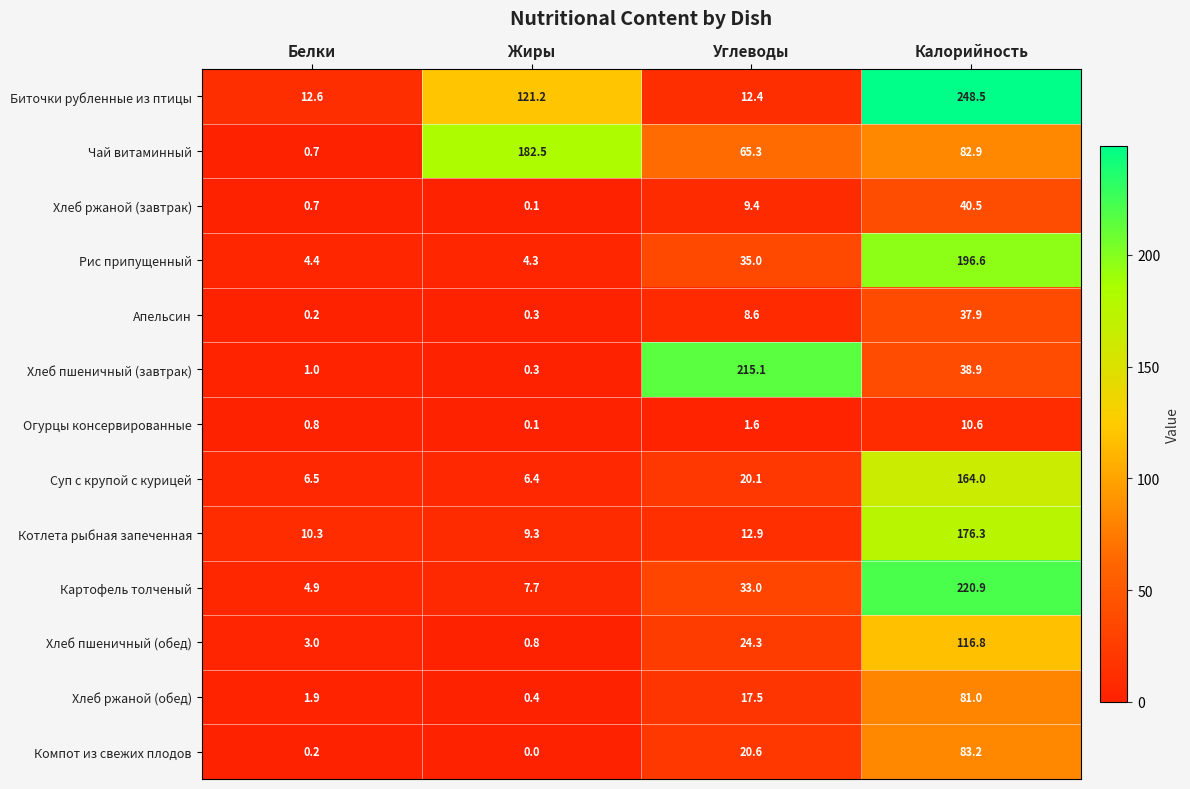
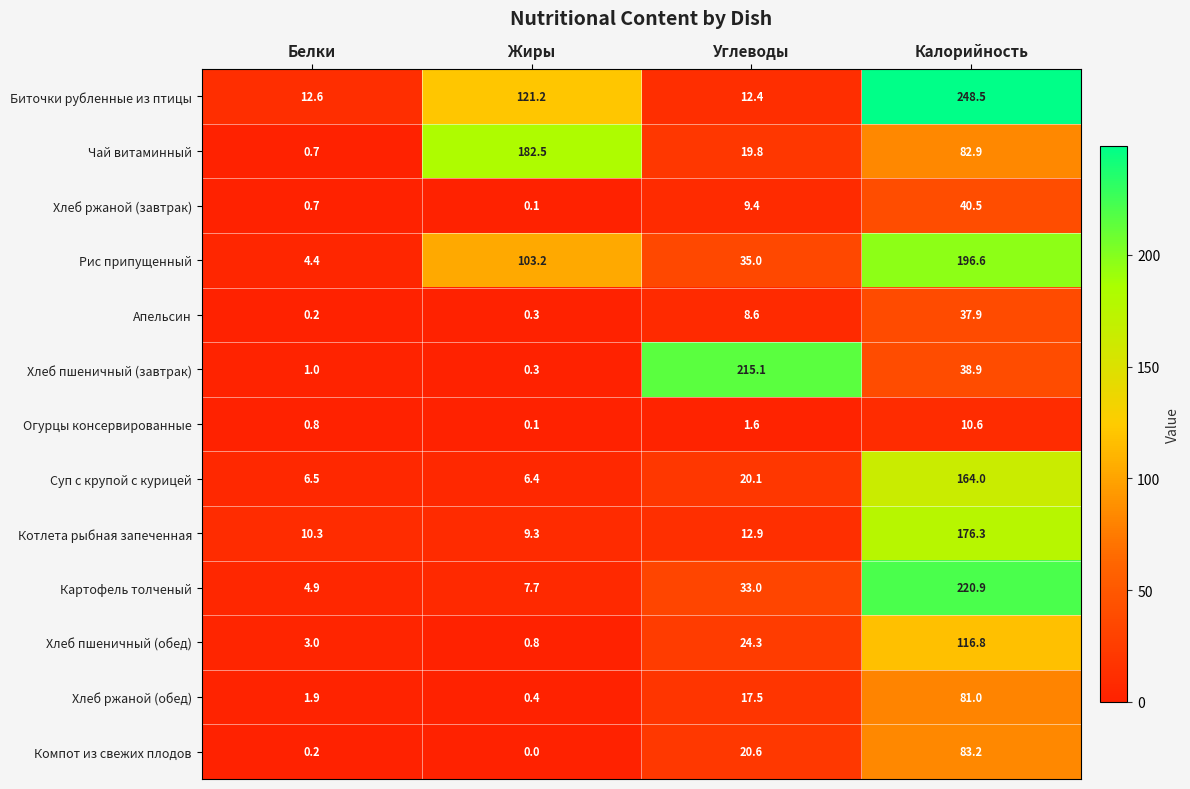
  {
    "Биточки рубленные из птицы": {
      "Белки": 12.6,
      "Жиры": 121.2,
      "Углеводы": 12.4,
      "Калорийность": 248.5
    },
    "Чай витаминный": {
      "Белки": 0.7,
      "Жиры": 182.5,
-     "Углеводы": 65.3,
+     "Углеводы": 19.8,
      "Калорийность": 82.9
    },
    "Хлеб ржаной (завтрак)": {
      "Белки": 0.7,
      "Жиры": 0.1,
      "Углеводы": 9.4,
      "Калорийность": 40.5
    },
    "Рис припущенный": {
      "Белки": 4.4,
-     "Жиры": 4.3,
+     "Жиры": 103.2,
      "Углеводы": 35.0,
      "Калорийность": 196.6
    },
    "Апельсин": {
      "Белки": 0.2,
      "Жиры": 0.3,
      "Углеводы": 8.6,
      "Калорийность": 37.9
    },
    "Хлеб пшеничный (завтрак)": {
      "Белки": 1.0,
      "Жиры": 0.3,
      "Углеводы": 215.1,
      "Калорийность": 38.9
    },
    "Огурцы консервированные": {
      "Белки": 0.8,
      "Жиры": 0.1,
      "Углеводы": 1.6,
      "Калорийность": 10.6
    },
    "Суп с крупой с курицей": {
      "Белки": 6.5,
      "Жиры": 6.4,
      "Углеводы": 20.1,
      "Калорийность": 164.0
    },
    "Котлета рыбная запеченная": {
      "Белки": 10.3,
      "Жиры": 9.3,
      "Углеводы": 12.9,
      "Калорийность": 176.3
    },
    "Картофель толченый": {
      "Белки": 4.9,
      "Жиры": 7.7,
      "Углеводы": 33.0,
      "Калорийность": 220.9
    },
    "Хлеб пшеничный (обед)": {
      "Белки": 3.0,
      "Жиры": 0.8,
      "Углеводы": 24.3,
      "Калорийность": 116.8
    },
    "Хлеб ржаной (обед)": {
      "Белки": 1.9,
      "Жиры": 0.4,
      "Углеводы": 17.5,
      "Калорийность": 81.0
    },
    "Компот из свежих плодов": {
      "Белки": 0.2,
      "Жиры": 0.0,
      "Углеводы": 20.6,
      "Калорийность": 83.2
    }
  }
